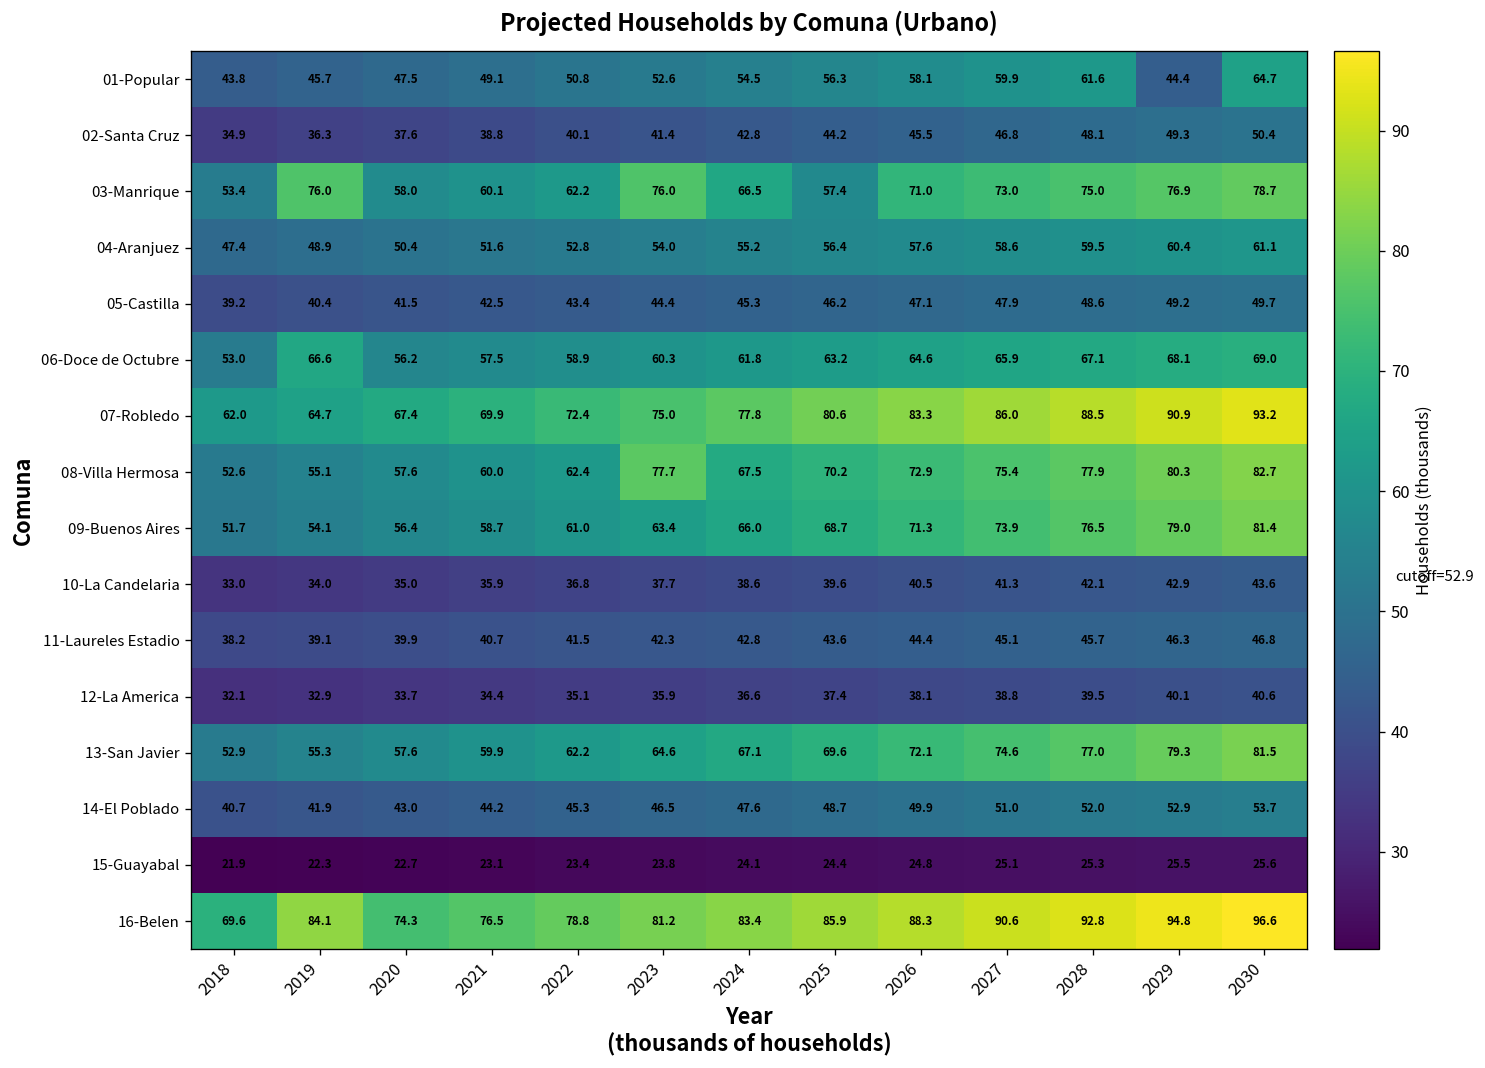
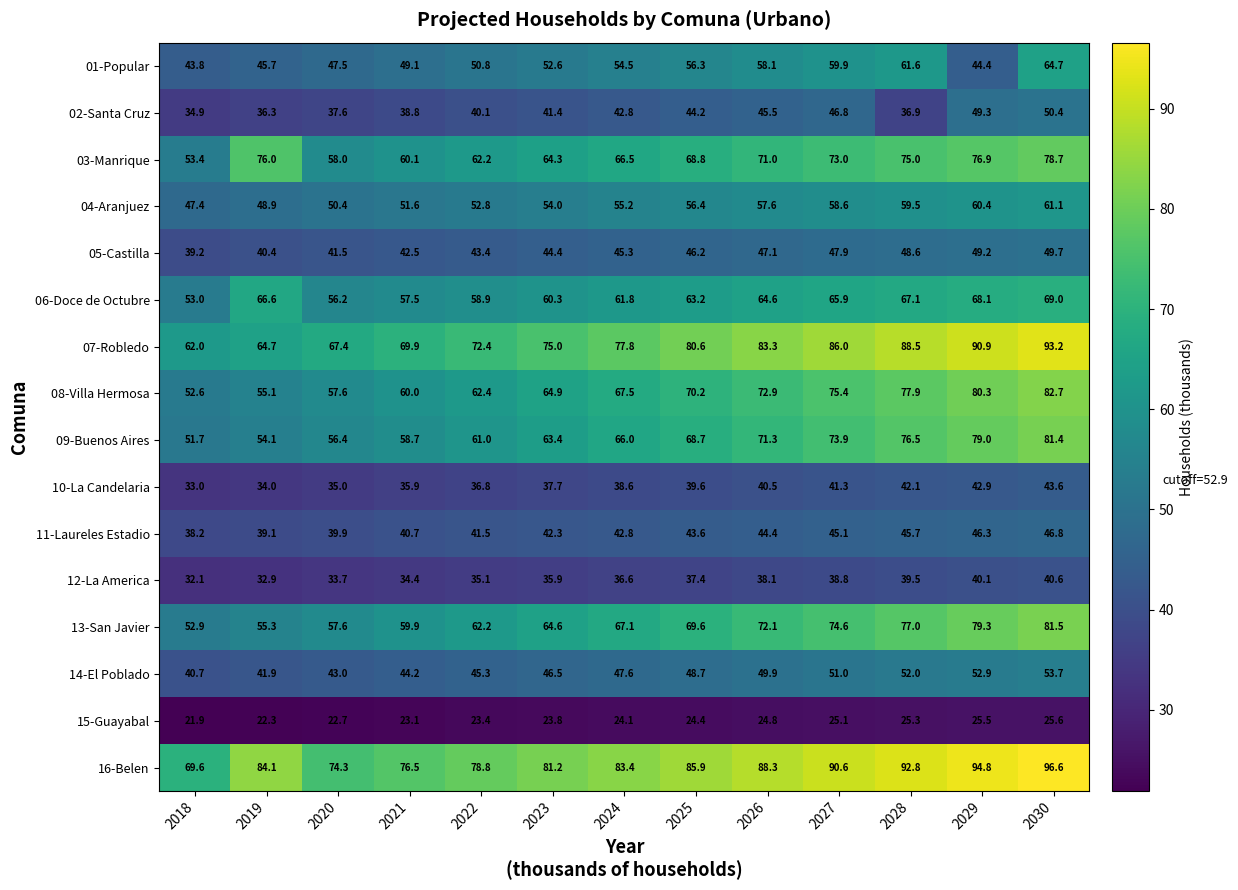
  {
    "02-Santa Cruz": {
      "2018": 34.9,
      "2019": 36.3,
      "2020": 37.6,
      "2021": 38.8,
      "2022": 40.1,
      "2023": 41.4,
      "2024": 42.8,
      "2025": 44.2,
      "2026": 45.5,
      "2027": 46.8,
-     "2028": 48.1,
+     "2028": 36.9,
      "2029": 49.3,
      "2030": 50.4
    },
    "03-Manrique": {
      "2018": 53.4,
      "2019": 76.0,
      "2020": 58.0,
      "2021": 60.1,
      "2022": 62.2,
-     "2023": 76.0,
+     "2023": 64.3,
      "2024": 66.5,
-     "2025": 57.4,
+     "2025": 68.8,
      "2026": 71.0,
      "2027": 73.0,
      "2028": 75.0,
      "2029": 76.9,
      "2030": 78.7
    },
    "08-Villa Hermosa": {
      "2018": 52.6,
      "2019": 55.1,
      "2020": 57.6,
      "2021": 60.0,
      "2022": 62.4,
-     "2023": 77.7,
+     "2023": 64.9,
      "2024": 67.5,
      "2025": 70.2,
      "2026": 72.9,
      "2027": 75.4,
      "2028": 77.9,
      "2029": 80.3,
      "2030": 82.7
    }
  }
